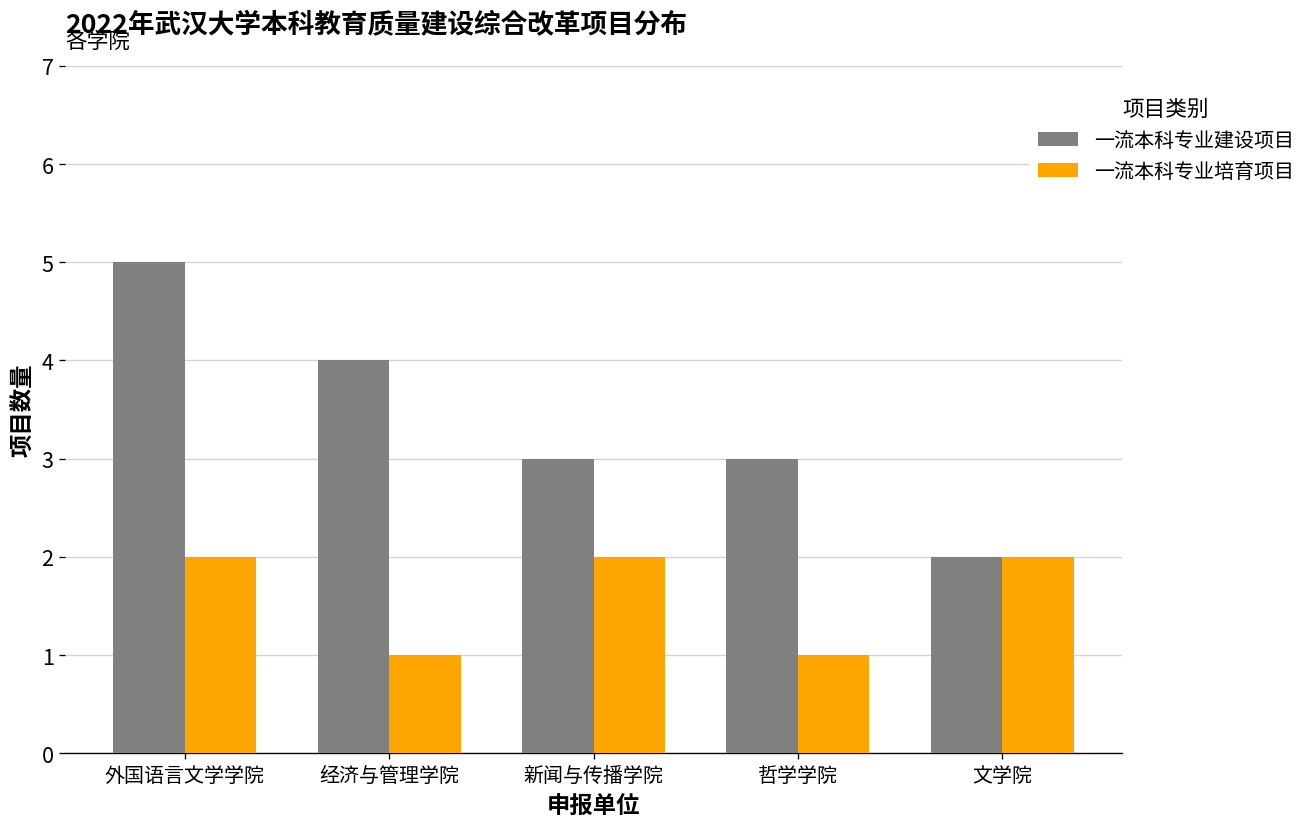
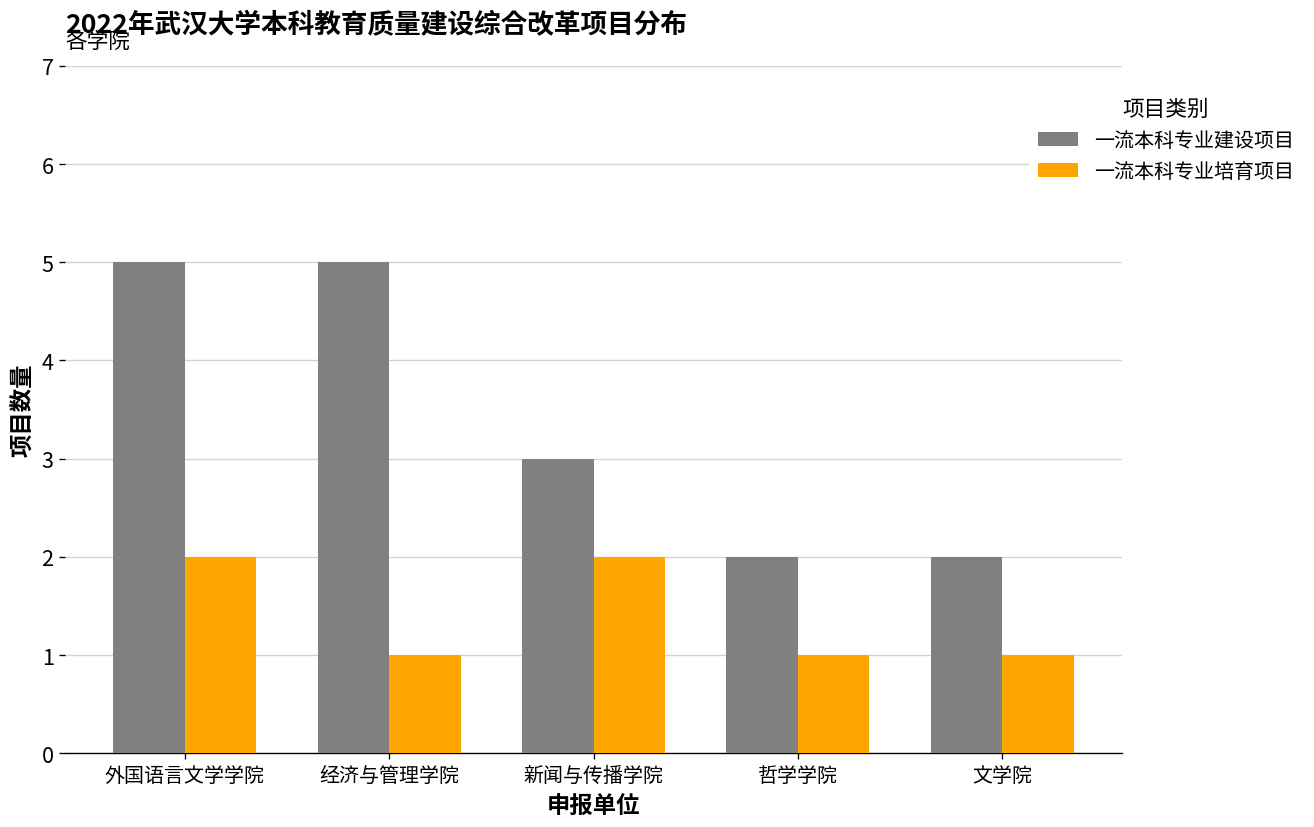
  {
    "一流本科专业建设项目": {
      "外国语言文学学院": 5,
-     "经济与管理学院": 4,
+     "经济与管理学院": 5,
      "新闻与传播学院": 3,
-     "哲学学院": 3,
+     "哲学学院": 2,
      "文学院": 2
    },
    "一流本科专业培育项目": {
      "外国语言文学学院": 2,
      "经济与管理学院": 1,
      "新闻与传播学院": 2,
      "哲学学院": 1,
-     "文学院": 2
+     "文学院": 1
    }
  }
